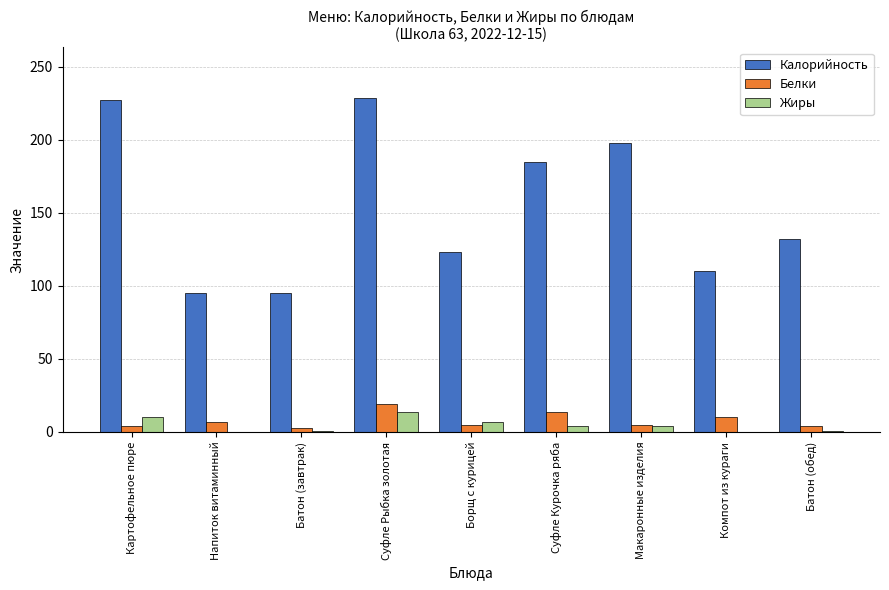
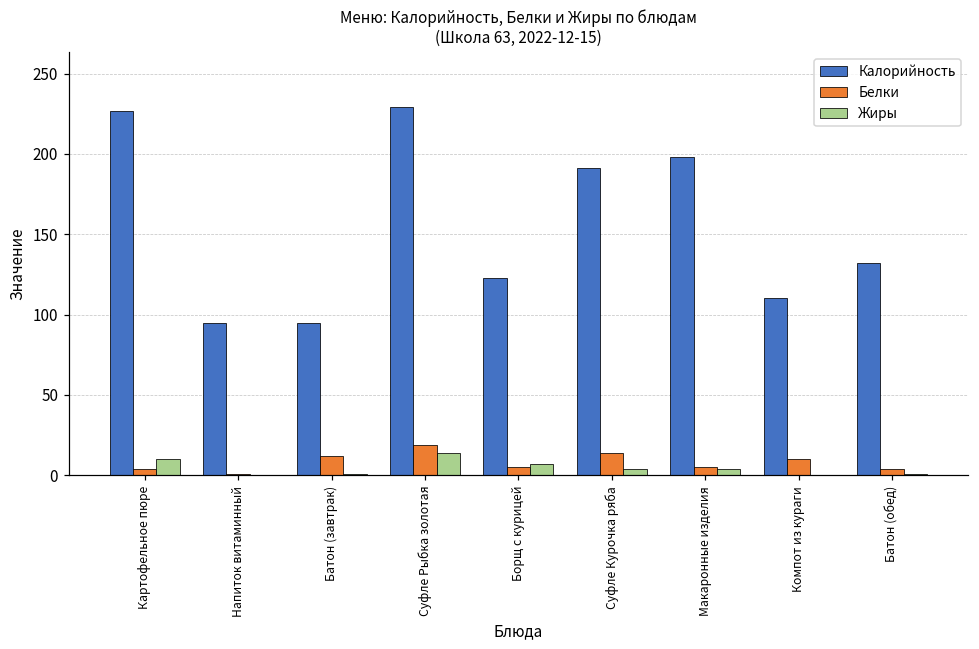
  {
    "Калорийность": {
      "Картофельное пюре": 227,
      "Напиток витаминный": 95,
      "Батон (завтрак)": 95,
      "Суфле Рыбка золотая": 229,
      "Борщ с курицей": 123,
-     "Суфле Курочка ряба": 185,
+     "Суфле Курочка ряба": 191,
      "Макаронные изделия": 198,
      "Компот из кураги": 110,
      "Батон (обед)": 132
    },
    "Белки": {
      "Картофельное пюре": 4,
-     "Напиток витаминный": 7,
-     "Батон (завтрак)": 3,
+     "Напиток витаминный": 1,
+     "Батон (завтрак)": 12,
      "Суфле Рыбка золотая": 19,
      "Борщ с курицей": 5,
      "Суфле Курочка ряба": 14,
      "Макаронные изделия": 5,
      "Компот из кураги": 10,
      "Батон (обед)": 4
    },
    "Жиры": {
      "Картофельное пюре": 10,
      "Напиток витаминный": 0,
      "Суфле Рыбка золотая": 14,
      "Борщ с курицей": 7,
      "Суфле Курочка ряба": 4,
      "Макаронные изделия": 4,
      "Компот из кураги": 0
    }
  }
